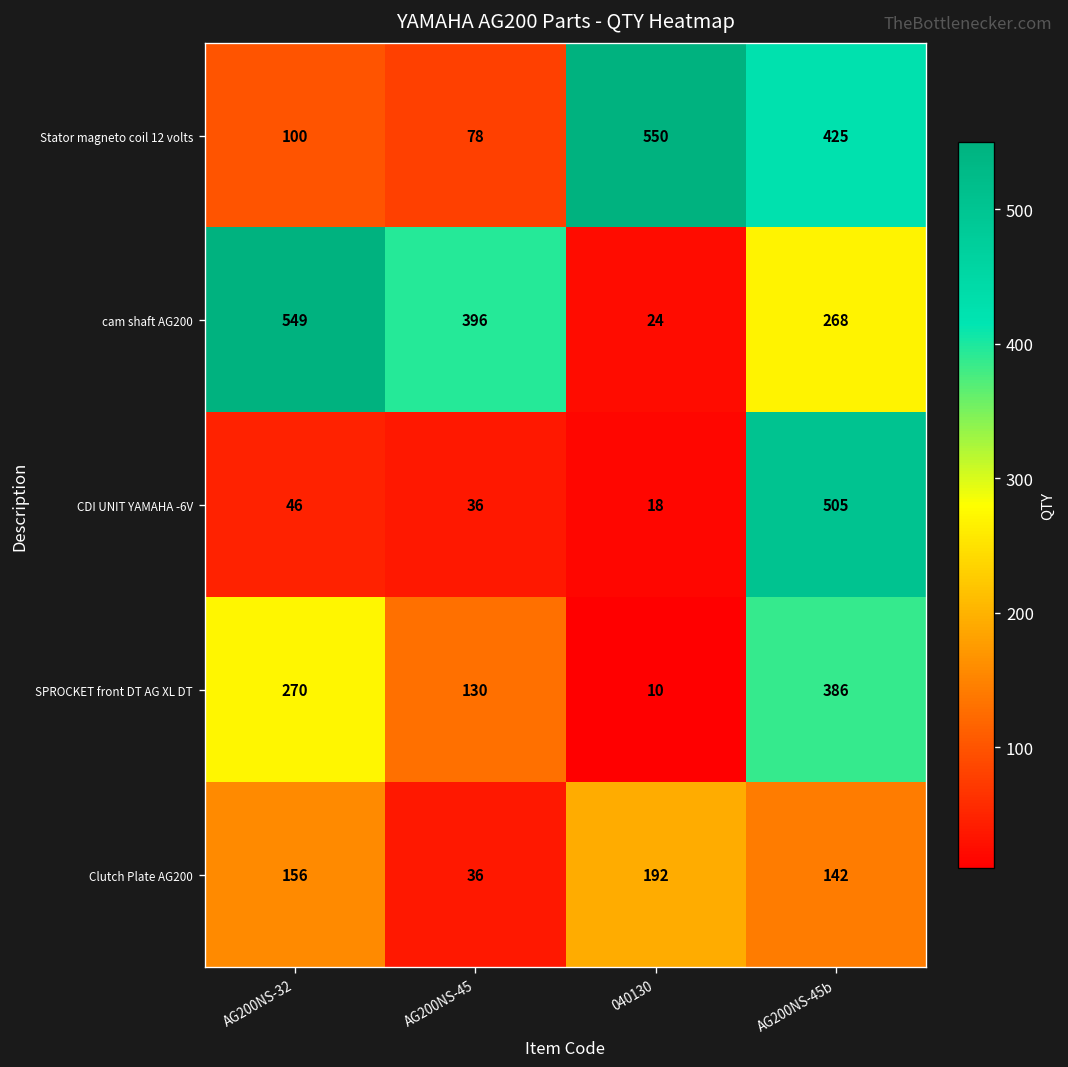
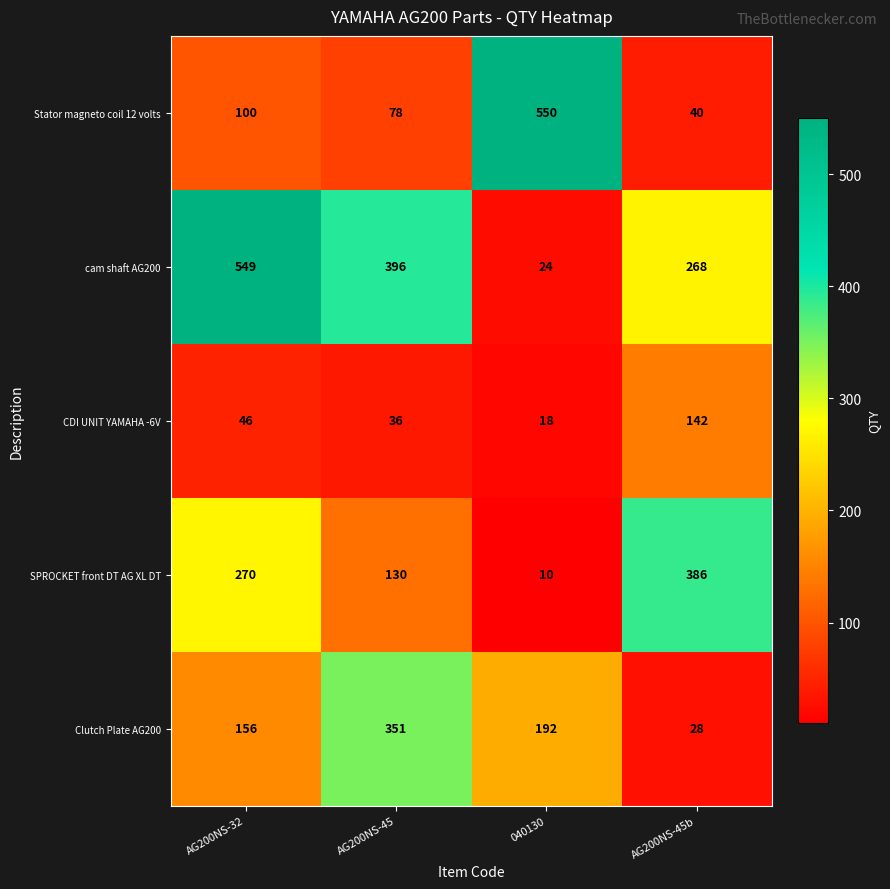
  {
    "Stator magneto coil 12 volts": {
      "AG200NS-32": 100,
      "AG200NS-45": 78,
      "040130": 550,
-     "AG200NS-45b": 425
+     "AG200NS-45b": 40
    },
    "cam shaft AG200": {
      "AG200NS-32": 549,
      "AG200NS-45": 396,
      "040130": 24,
      "AG200NS-45b": 268
    },
    "CDI UNIT YAMAHA -6V": {
      "AG200NS-32": 46,
      "AG200NS-45": 36,
      "040130": 18,
-     "AG200NS-45b": 505
+     "AG200NS-45b": 142
    },
    "SPROCKET front DT AG XL DT": {
      "AG200NS-32": 270,
      "AG200NS-45": 130,
      "040130": 10,
      "AG200NS-45b": 386
    },
    "Clutch Plate AG200": {
      "AG200NS-32": 156,
-     "AG200NS-45": 36,
+     "AG200NS-45": 351,
      "040130": 192,
-     "AG200NS-45b": 142
+     "AG200NS-45b": 28
    }
  }
